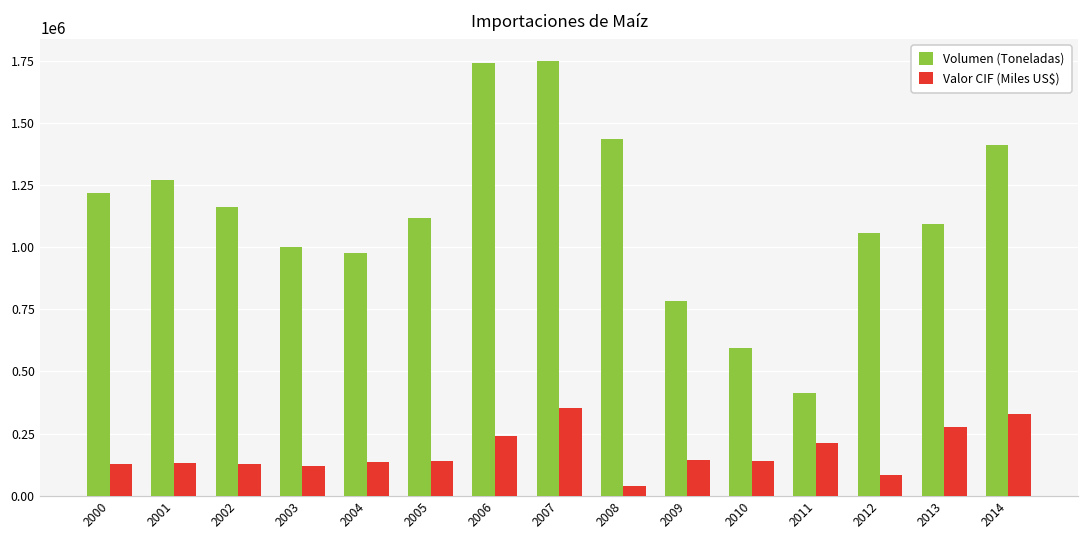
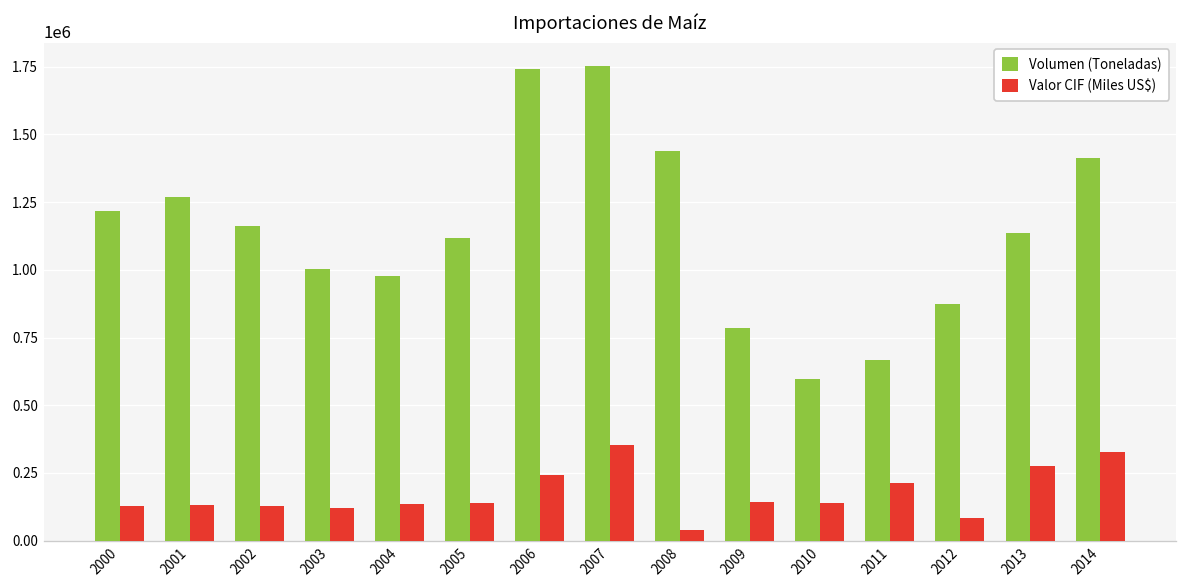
  {
    "Volumen (Toneladas)": {
      "2000": 1220000,
      "2001": 1270000,
      "2002": 1160000,
      "2003": 1000000,
      "2004": 980000,
      "2005": 1120000,
      "2006": 1740000,
      "2007": 1750000,
      "2008": 1440000,
      "2009": 790000,
      "2010": 600000,
-     "2011": 410000,
-     "2012": 1060000,
-     "2013": 1090000,
+     "2011": 670000,
+     "2012": 870000,
+     "2013": 1140000,
      "2014": 1410000
    },
    "Valor CIF (Miles US$)": {
      "2000": 130000,
      "2001": 130000,
      "2002": 130000,
      "2003": 120000,
      "2004": 140000,
      "2005": 140000,
      "2006": 240000,
      "2007": 350000,
      "2008": 40000,
      "2009": 140000,
      "2010": 140000,
      "2011": 210000,
      "2012": 80000,
      "2013": 280000,
      "2014": 330000
    }
  }
